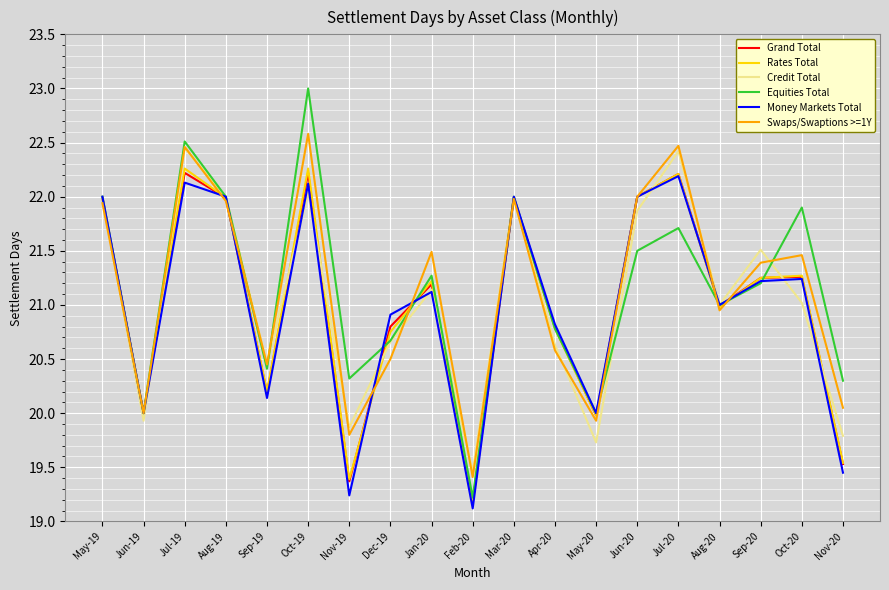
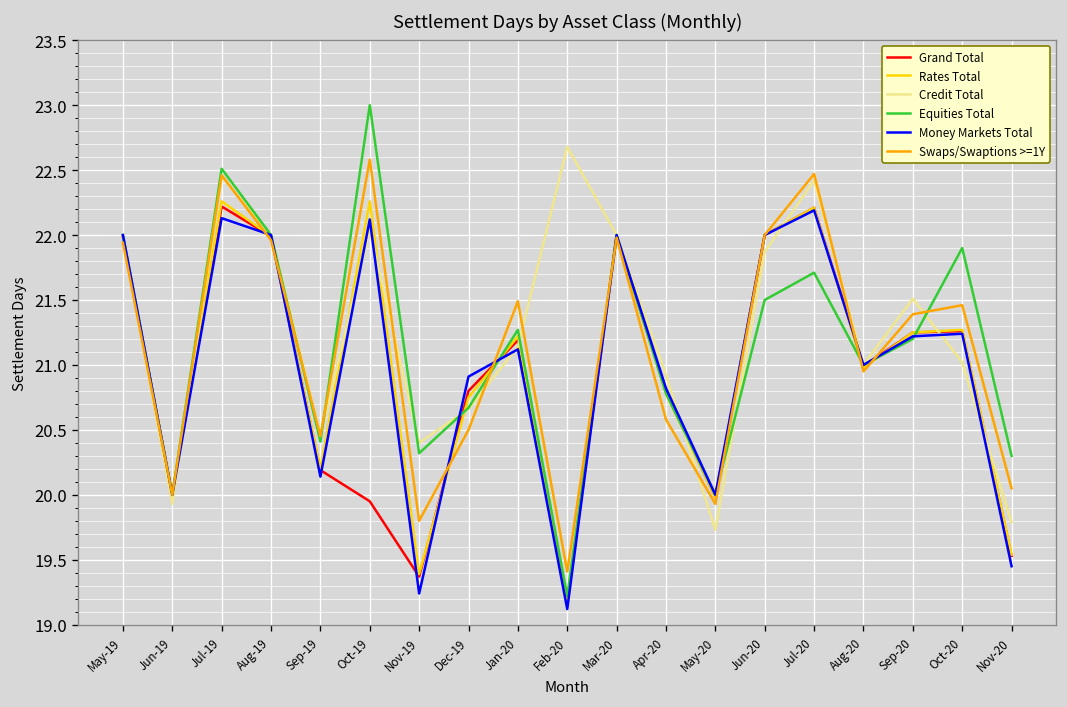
  {
    "Grand Total": {
      "Jul-19": 22.22,
-     "Oct-19": 22.22,
+     "Oct-19": 19.95,
      "Dec-19": 20.80,
      "Jan-20": 21.19
    },
    "Credit Total": {
      "Jun-19": 19.93,
      "Oct-19": 22.04,
-     "Nov-19": 19.87,
-     "Feb-20": 19.46,
-     "Apr-20": 20.63,
+     "Nov-19": 20.40,
+     "Feb-20": 22.68,
+     "Apr-20": 20.92,
      "May-20": 19.73,
      "Jun-20": 21.87,
      "Jul-20": 22.42,
      "Sep-20": 21.51,
      "Oct-20": 21.02,
      "Nov-20": 19.79
    },
    "Equities Total": {
      "Jul-19": 22.51,
      "Sep-19": 20.41,
      "Oct-19": 23.00,
      "Nov-19": 20.32,
      "Jan-20": 21.27,
      "Feb-20": 19.22,
      "Jun-20": 21.50,
      "Jul-20": 21.71,
      "Oct-20": 21.90,
      "Nov-20": 20.30
    },
    "Money Markets Total": {
      "Jul-19": 22.13,
      "Sep-19": 20.14,
      "Oct-19": 22.12,
      "Nov-19": 19.24,
      "Dec-19": 20.91,
      "Feb-20": 19.12,
      "Apr-20": 20.82,
      "Nov-20": 19.45
    }
  }
